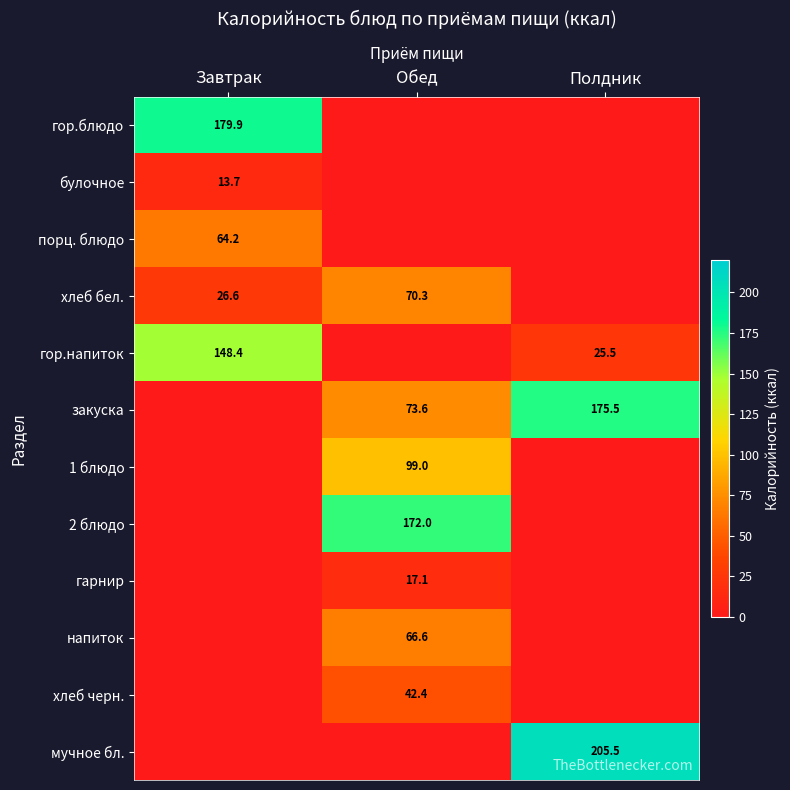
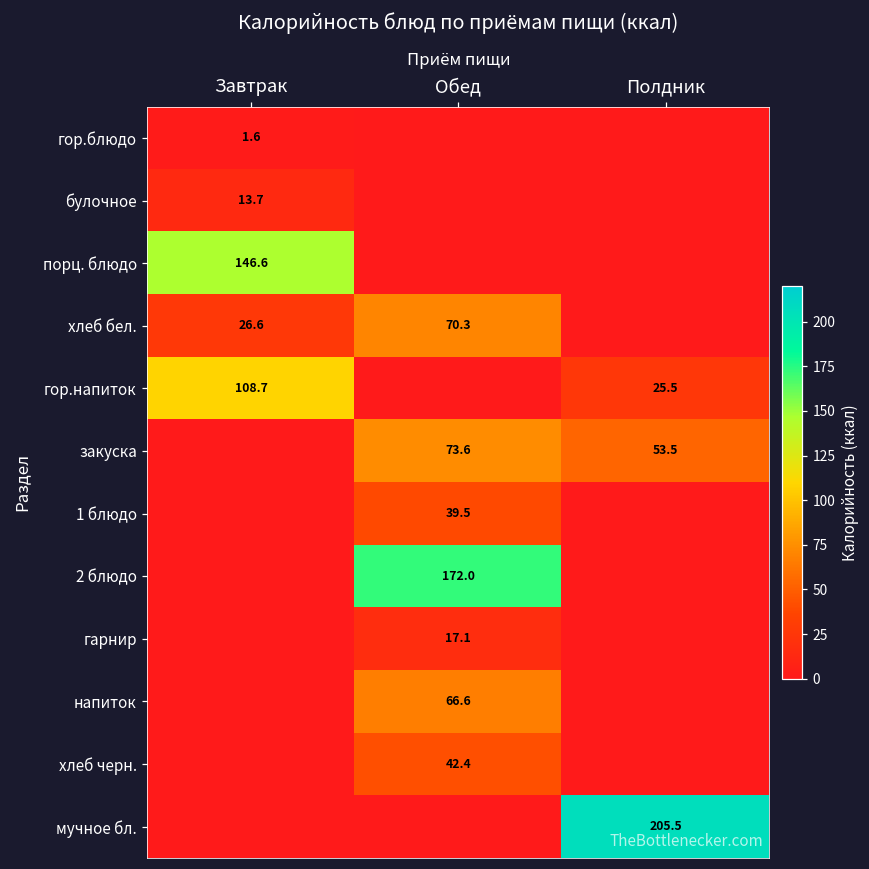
  {
    "гор.блюдо": {
-     "Завтрак": 179.9
+     "Завтрак": 1.6
    },
    "булочное": {
      "Завтрак": 13.7
    },
    "порц. блюдо": {
-     "Завтрак": 64.2
+     "Завтрак": 146.6
    },
    "хлеб бел.": {
      "Завтрак": 26.6,
      "Обед": 70.3
    },
    "гор.напиток": {
-     "Завтрак": 148.4,
+     "Завтрак": 108.7,
      "Полдник": 25.5
    },
    "закуска": {
      "Обед": 73.6,
-     "Полдник": 175.5
+     "Полдник": 53.5
    },
    "1 блюдо": {
-     "Обед": 99.0
+     "Обед": 39.5
    },
    "2 блюдо": {
      "Обед": 172.0
    },
    "гарнир": {
      "Обед": 17.1
    },
    "напиток": {
      "Обед": 66.6
    },
    "хлеб черн.": {
      "Обед": 42.4
    }
  }
